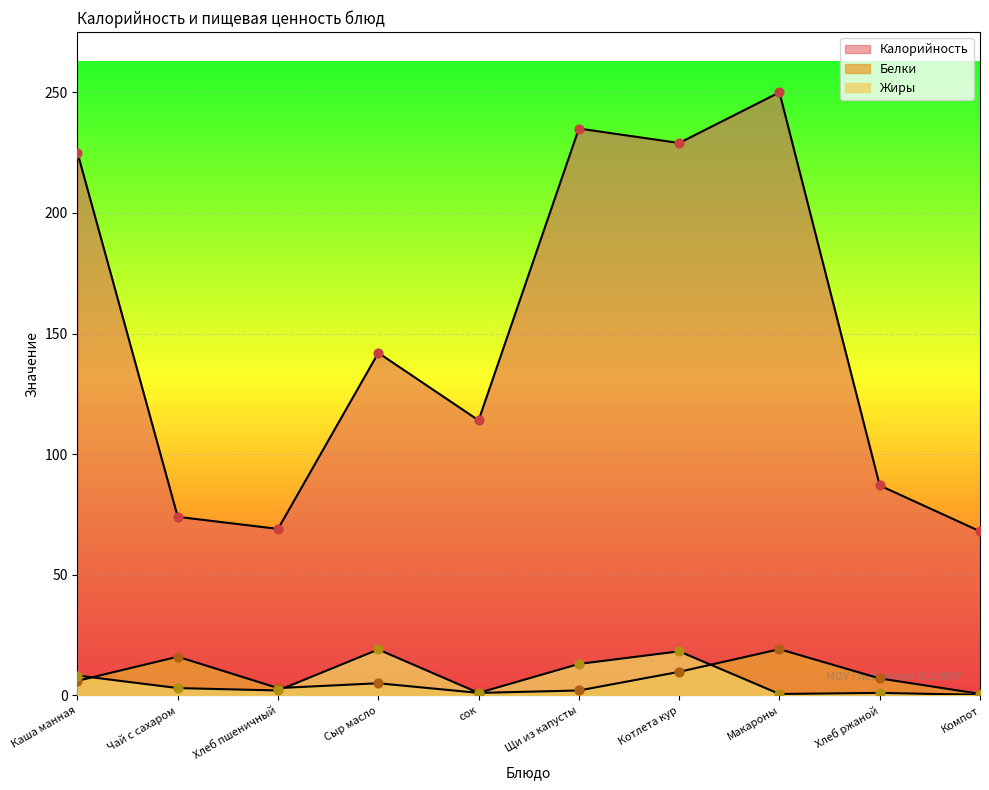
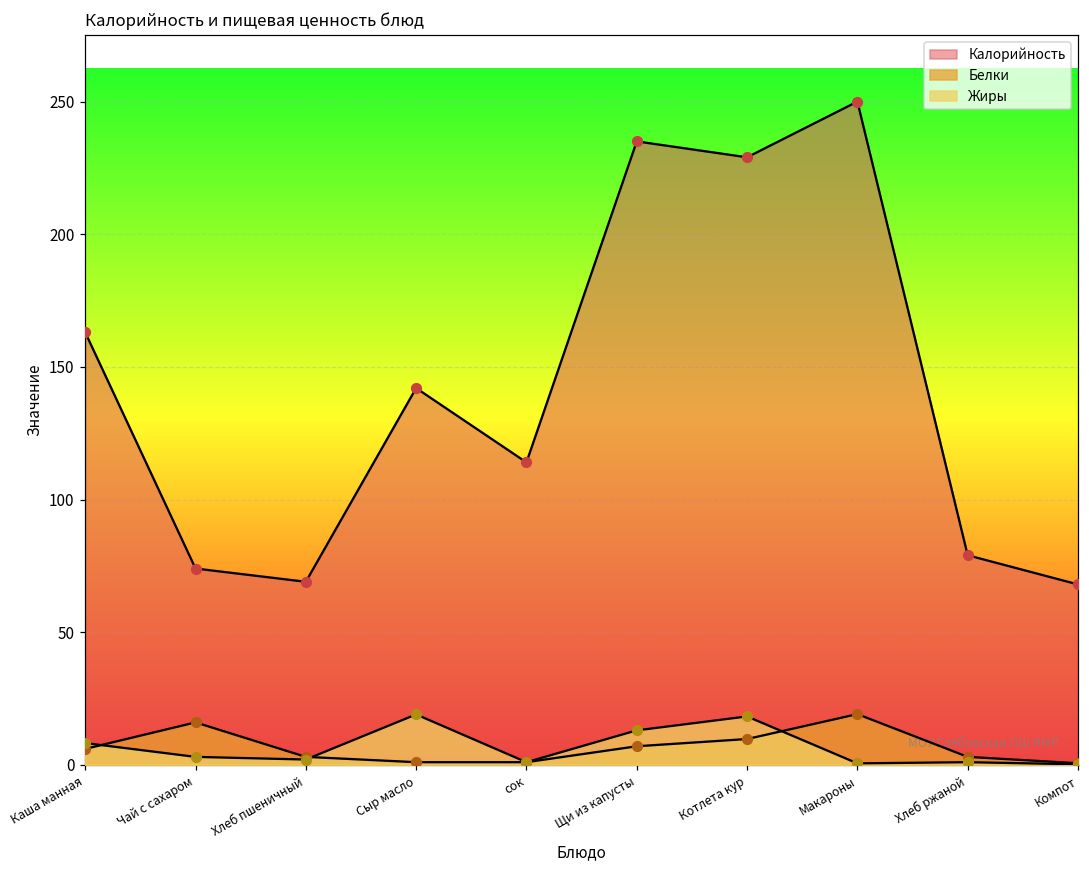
  {
    "Калорийность": {
-     "Каша манная": 225,
+     "Каша манная": 163,
      "Чай с сахаром": 74,
      "Хлеб пшеничный": 69,
      "Сыр масло": 142,
      "сок": 114,
      "Щи из капусты": 235,
      "Котлета кур": 229,
      "Макароны": 250,
-     "Хлеб ржаной": 87,
+     "Хлеб ржаной": 79,
      "Компот": 68
    },
    "Белки": {
      "Каша манная": 6,
      "Чай с сахаром": 16,
-     "Сыр масло": 5,
-     "Щи из капусты": 2,
+     "Сыр масло": 1,
+     "Щи из капусты": 7,
      "Котлета кур": 10,
      "Макароны": 19,
-     "Хлеб ржаной": 7
+     "Хлеб ржаной": 3
    },
    "Жиры": {
      "Каша манная": 8,
      "Чай с сахаром": 3,
      "Сыр масло": 19,
      "Щи из капусты": 13,
      "Котлета кур": 18,
      "Макароны": 1,
      "Хлеб ржаной": 1
    }
  }
